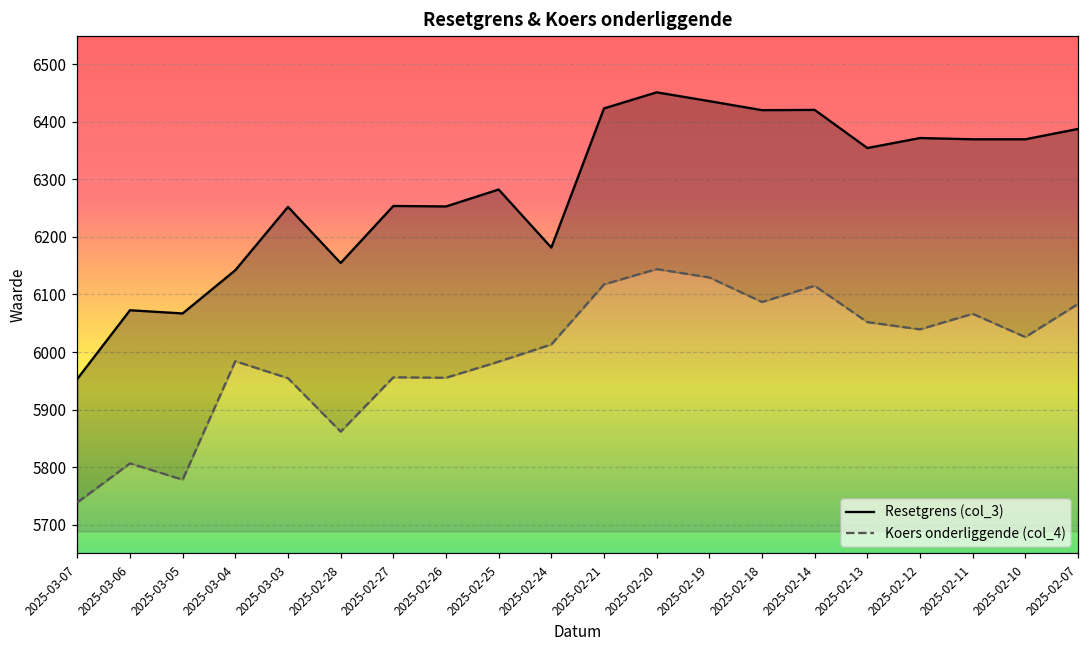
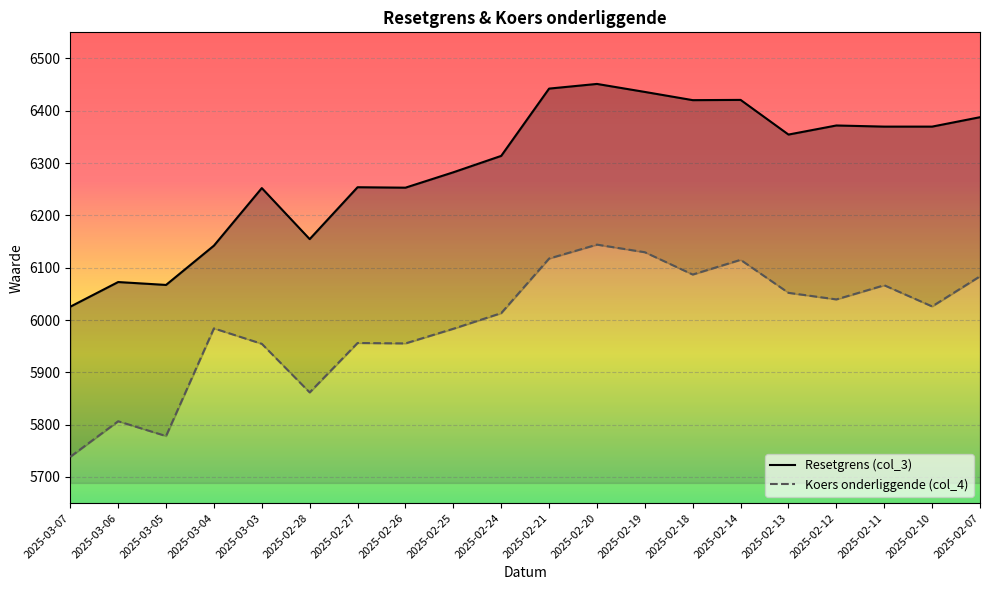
  {
    "Resetgrens (col_3)": {
-     "2025-03-07": 5950,
+     "2025-03-07": 6030,
      "2025-03-06": 6070,
      "2025-03-05": 6070,
      "2025-03-04": 6140,
      "2025-03-03": 6250,
      "2025-02-28": 6150,
      "2025-02-27": 6250,
      "2025-02-26": 6250,
      "2025-02-25": 6280,
-     "2025-02-24": 6180,
-     "2025-02-21": 6420,
+     "2025-02-24": 6310,
+     "2025-02-21": 6440,
      "2025-02-20": 6450,
      "2025-02-19": 6440,
      "2025-02-18": 6420,
      "2025-02-14": 6420,
      "2025-02-13": 6350,
      "2025-02-12": 6370,
      "2025-02-11": 6370,
      "2025-02-10": 6370,
      "2025-02-07": 6390
    },
    "Koers onderliggende (col_4)": {
      "2025-03-07": 5740,
      "2025-03-06": 5810,
      "2025-03-05": 5780,
      "2025-03-04": 5980,
      "2025-03-03": 5950,
      "2025-02-28": 5860,
      "2025-02-27": 5960,
      "2025-02-26": 5960,
      "2025-02-25": 5980,
      "2025-02-24": 6010,
      "2025-02-21": 6120,
      "2025-02-20": 6140,
      "2025-02-19": 6130,
      "2025-02-18": 6090,
      "2025-02-14": 6120,
      "2025-02-13": 6050,
      "2025-02-12": 6040,
      "2025-02-11": 6070,
      "2025-02-10": 6030,
      "2025-02-07": 6080
    }
  }
